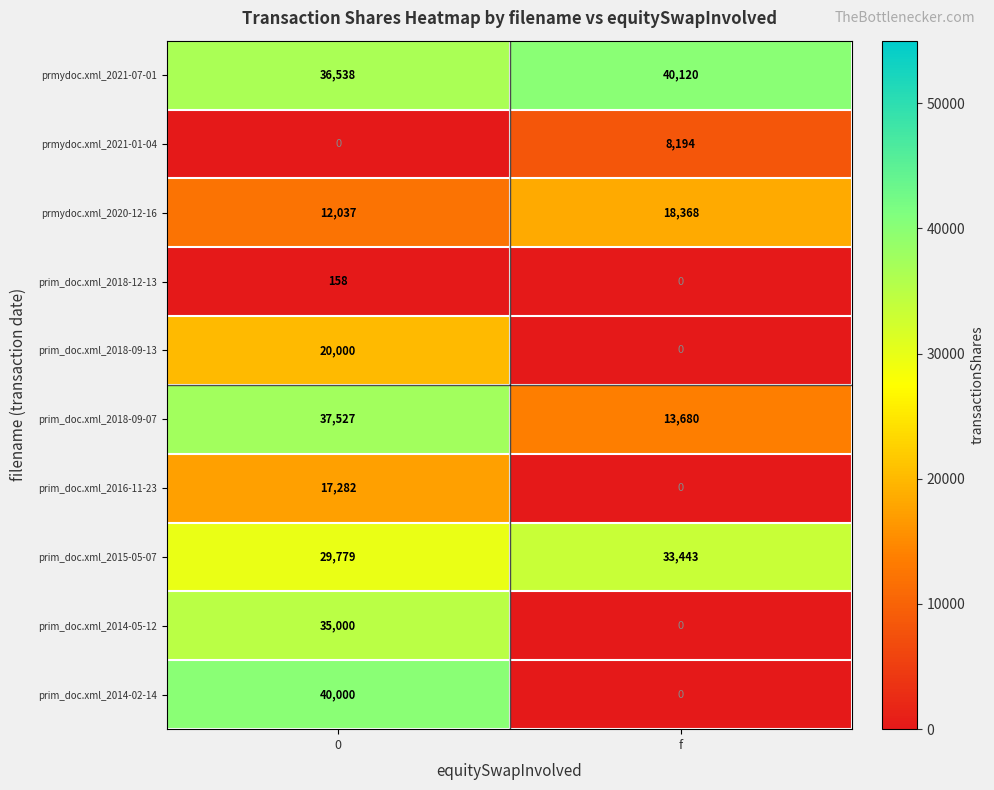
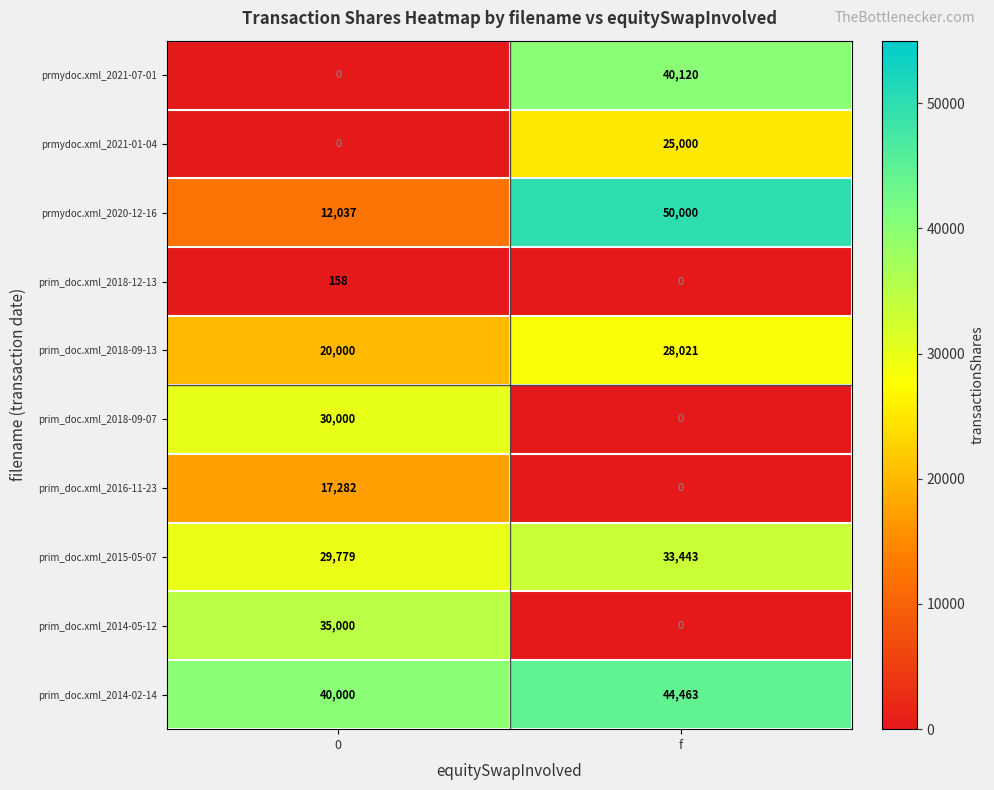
  {
    "prmydoc.xml_2021-07-01": {
-     "0": "36,538",
+     "0": "0",
      "f": "40,120"
    },
    "prmydoc.xml_2021-01-04": {
      "0": "0",
-     "f": "8,194"
+     "f": "25,000"
    },
    "prmydoc.xml_2020-12-16": {
      "0": "12,037",
-     "f": "18,368"
+     "f": "50,000"
    },
    "prim_doc.xml_2018-12-13": {
      "0": "158",
      "f": "0"
    },
    "prim_doc.xml_2018-09-13": {
      "0": "20,000",
-     "f": "0"
+     "f": "28,021"
    },
    "prim_doc.xml_2018-09-07": {
-     "0": "37,527",
-     "f": "13,680"
+     "0": "30,000",
+     "f": "0"
    },
    "prim_doc.xml_2016-11-23": {
      "0": "17,282",
      "f": "0"
    },
    "prim_doc.xml_2015-05-07": {
      "0": "29,779",
      "f": "33,443"
    },
    "prim_doc.xml_2014-05-12": {
      "0": "35,000",
      "f": "0"
    },
    "prim_doc.xml_2014-02-14": {
      "0": "40,000",
-     "f": "0"
+     "f": "44,463"
    }
  }
